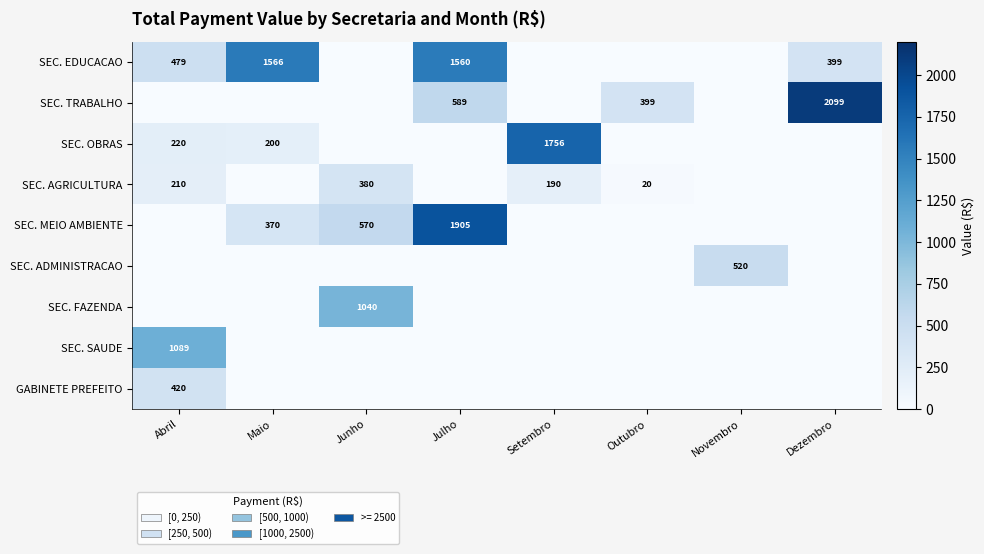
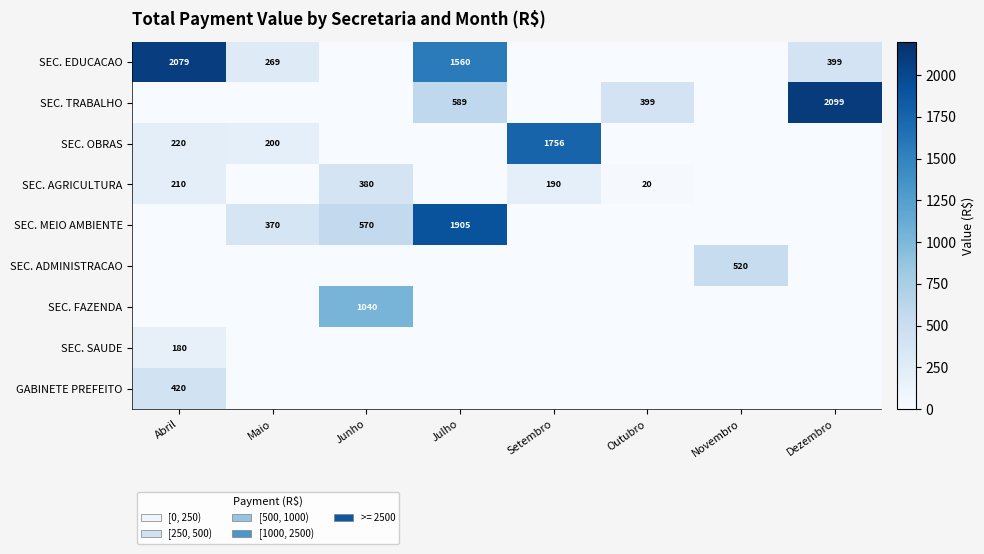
  {
    "SEC. EDUCACAO": {
-     "Abril": 479,
-     "Maio": 1566,
+     "Abril": 2079,
+     "Maio": 269,
      "Julho": 1560,
      "Dezembro": 399
    },
    "SEC. TRABALHO": {
      "Julho": 589,
      "Outubro": 399,
      "Dezembro": 2099
    },
    "SEC. OBRAS": {
      "Abril": 220,
      "Maio": 200,
      "Setembro": 1756
    },
    "SEC. AGRICULTURA": {
      "Abril": 210,
      "Junho": 380,
      "Setembro": 190,
      "Outubro": 20
    },
    "SEC. MEIO AMBIENTE": {
      "Maio": 370,
      "Junho": 570,
      "Julho": 1905
    },
    "SEC. ADMINISTRACAO": {
      "Novembro": 520
    },
    "SEC. FAZENDA": {
      "Junho": 1040
    },
    "SEC. SAUDE": {
-     "Abril": 1089
+     "Abril": 180
    },
    "GABINETE PREFEITO": {
      "Abril": 420
    }
  }
